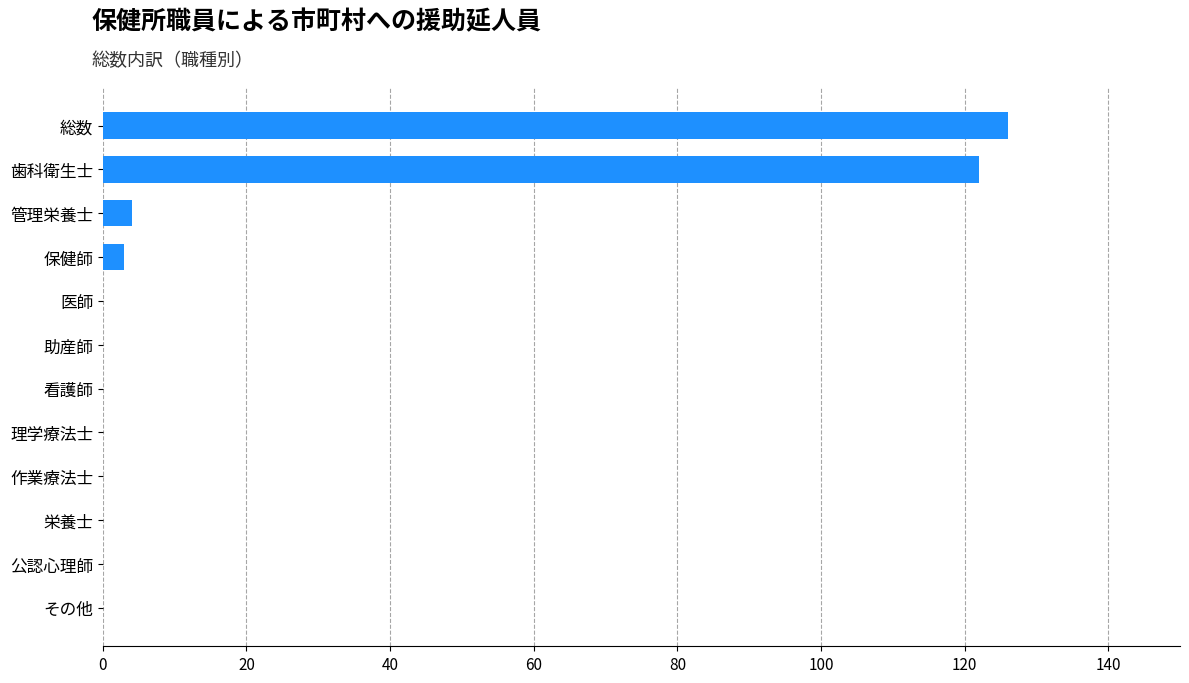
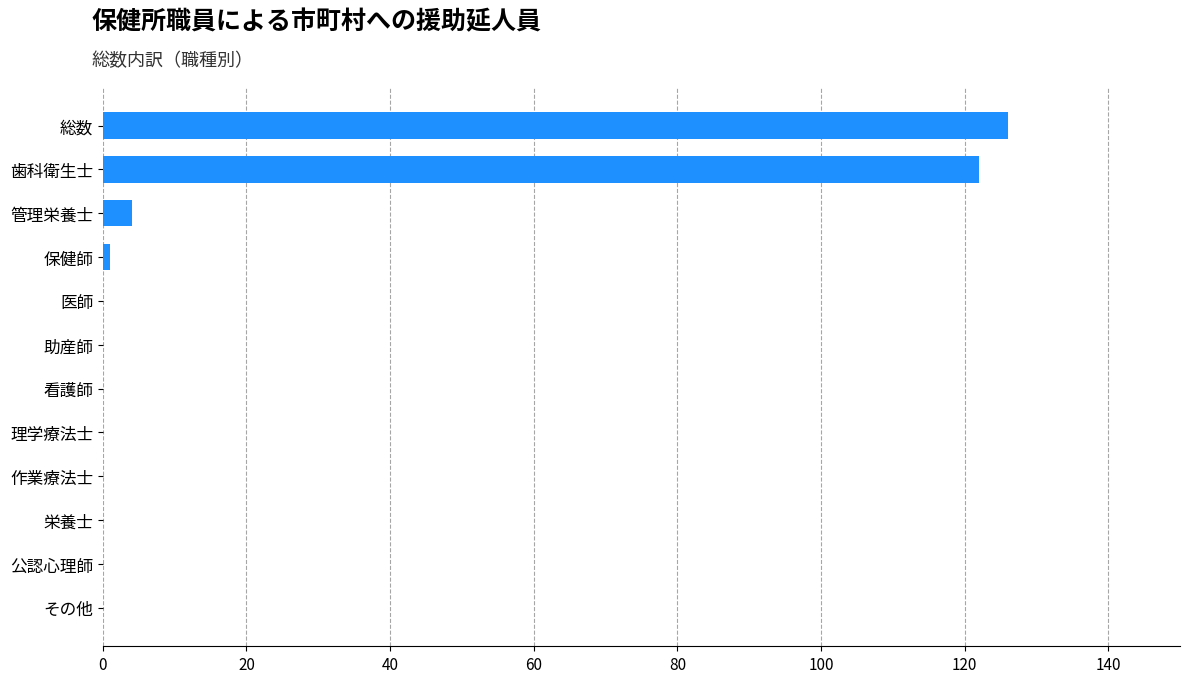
  {
    "総数": 126,
    "歯科衛生士": 122,
    "管理栄養士": 4,
-   "保健師": 3,
+   "保健師": 1,
    "医師": 0,
    "助産師": 0,
    "看護師": 0,
    "理学療法士": 0,
    "作業療法士": 0,
    "栄養士": 0,
    "公認心理師": 0,
    "その他": 0
  }
